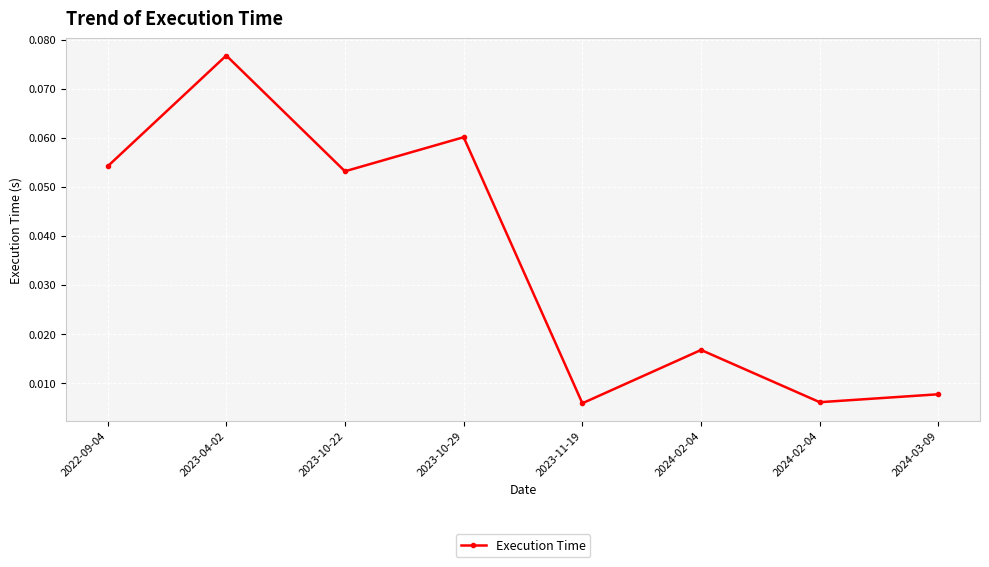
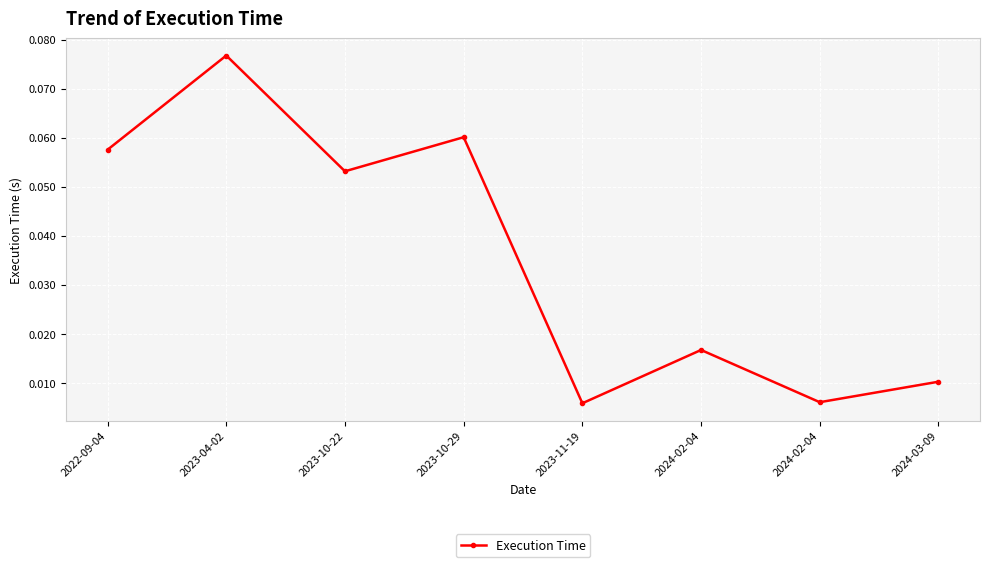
  {
-   "2022-09-04": 0.054,
+   "2022-09-04": 0.058,
    "2023-04-02": 0.077,
    "2023-10-22": 0.053,
    "2023-10-29": 0.060,
    "2023-11-19": 0.006,
-   "2024-03-09": 0.008
+   "2024-03-09": 0.010
  }
